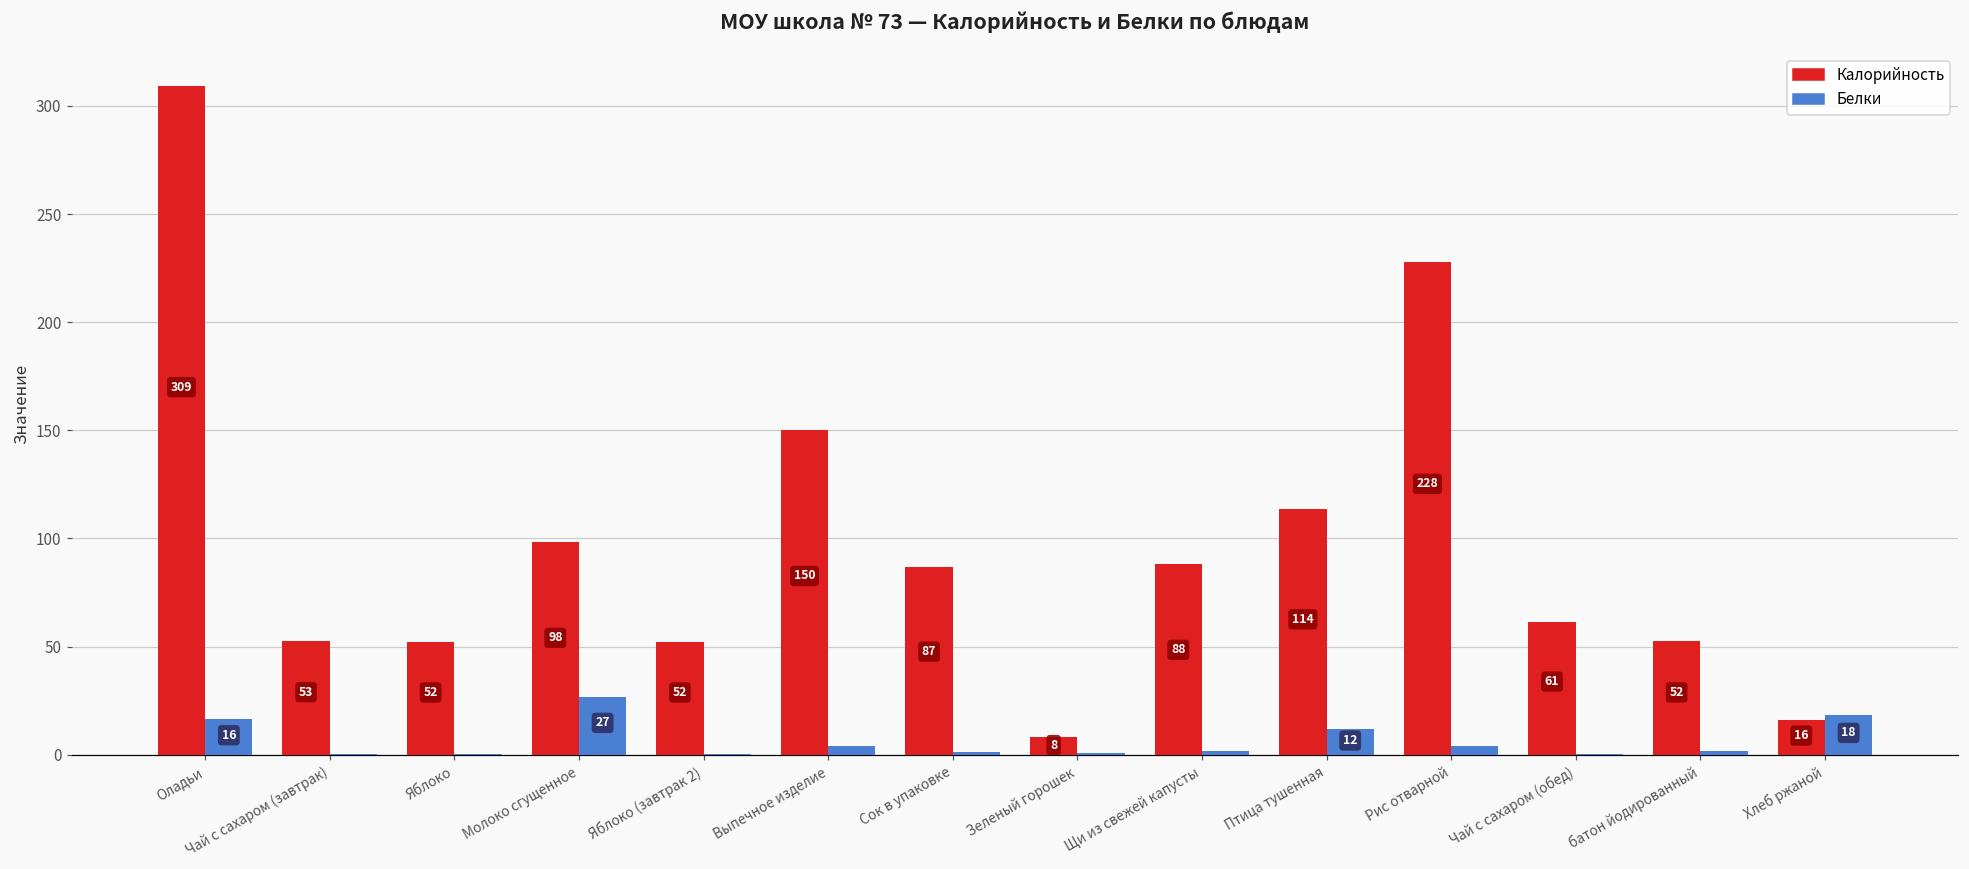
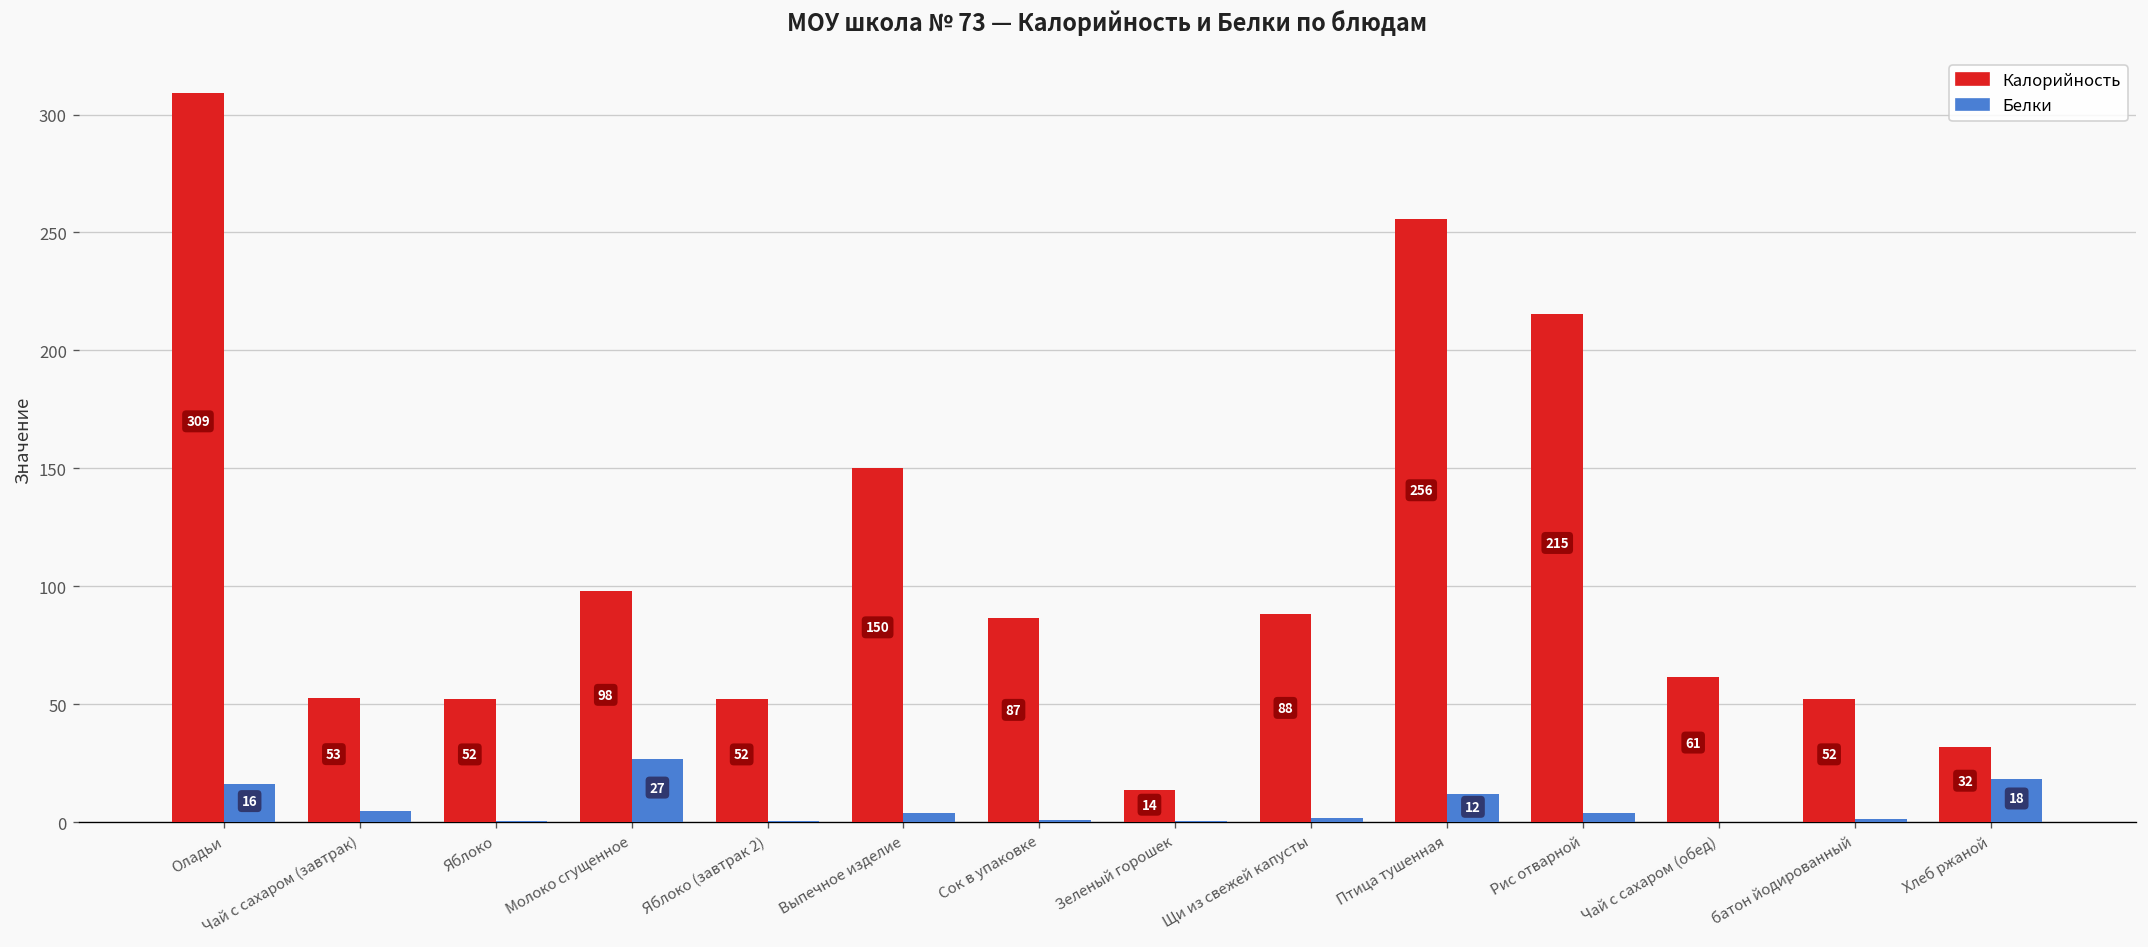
  {
    "Калорийность": {
-     "Зеленый горошек": 8,
-     "Птица тушенная": 114,
-     "Рис отварной": 228,
-     "Хлеб ржаной": 16
+     "Зеленый горошек": 14,
+     "Птица тушенная": 256,
+     "Рис отварной": 215,
+     "Хлеб ржаной": 32
    },
    "Белки": {
-     "Чай с сахаром (завтрак)": 0,
+     "Чай с сахаром (завтрак)": 5,
      "Выпечное изделие": 4,
      "Щи из свежей капусты": 2,
      "Рис отварной": 4,
      "батон йодированный": 2
    }
  }
